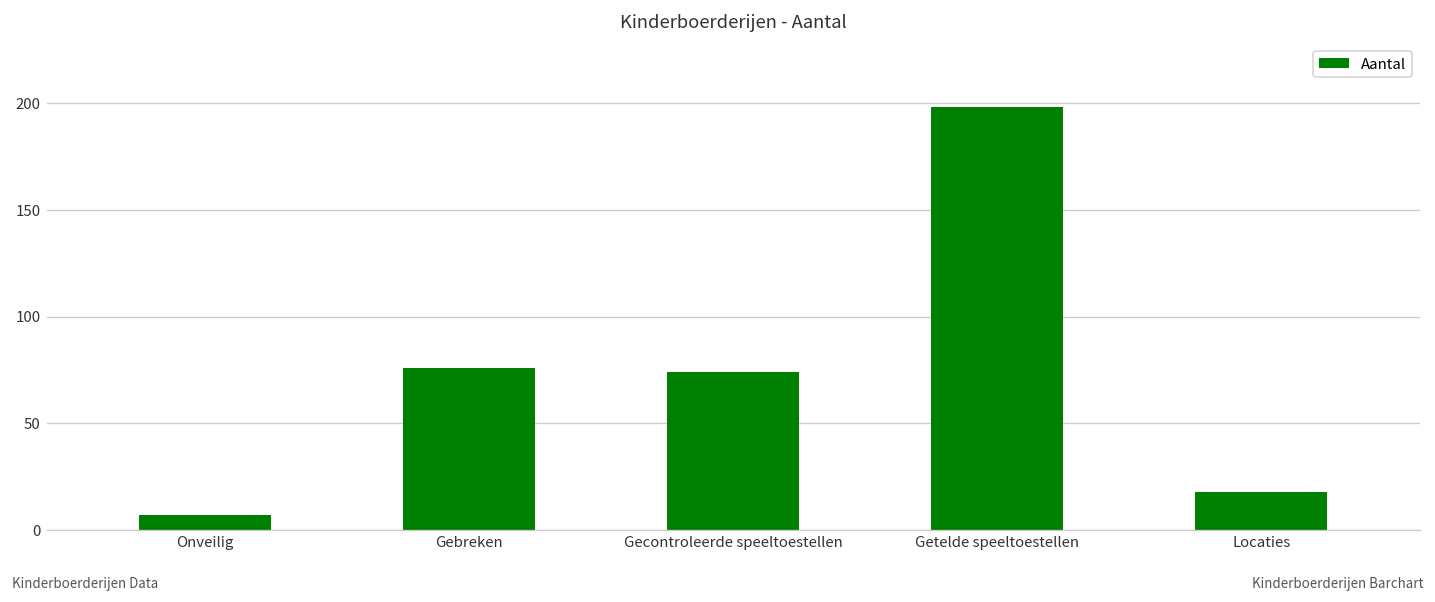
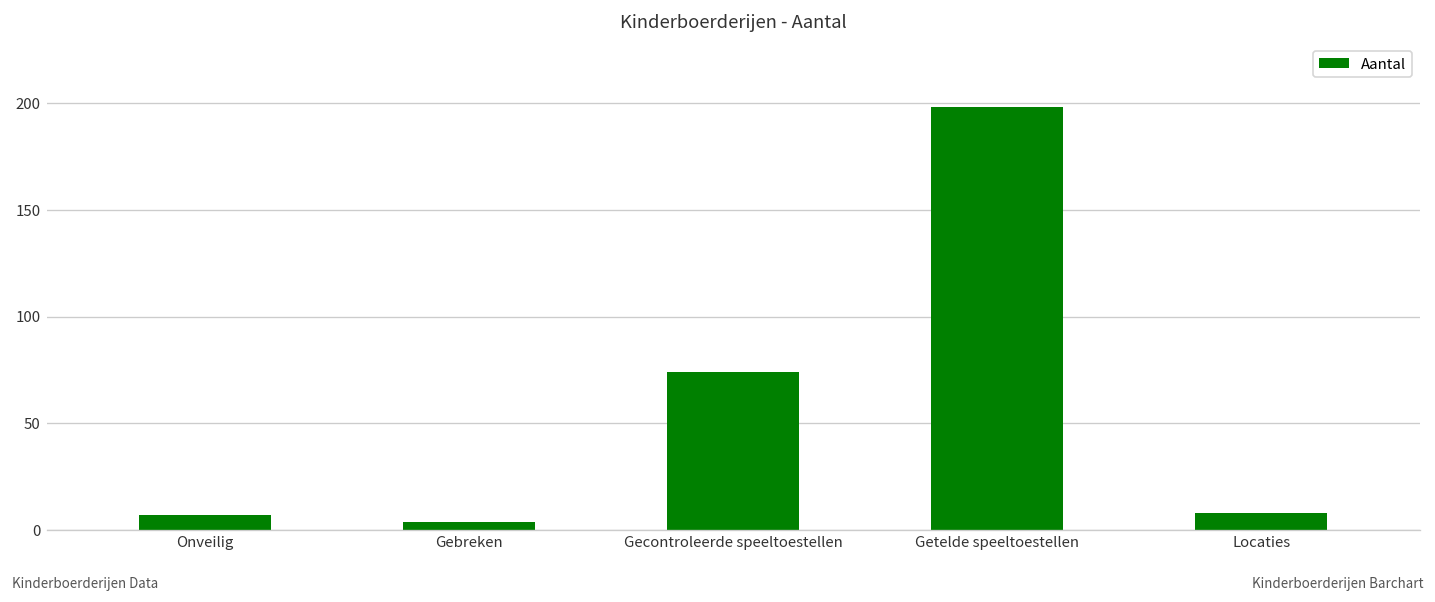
  {
    "Onveilig": 7,
-   "Gebreken": 76,
+   "Gebreken": 4,
    "Gecontroleerde speeltoestellen": 74,
    "Getelde speeltoestellen": 198,
-   "Locaties": 18
+   "Locaties": 8
  }
